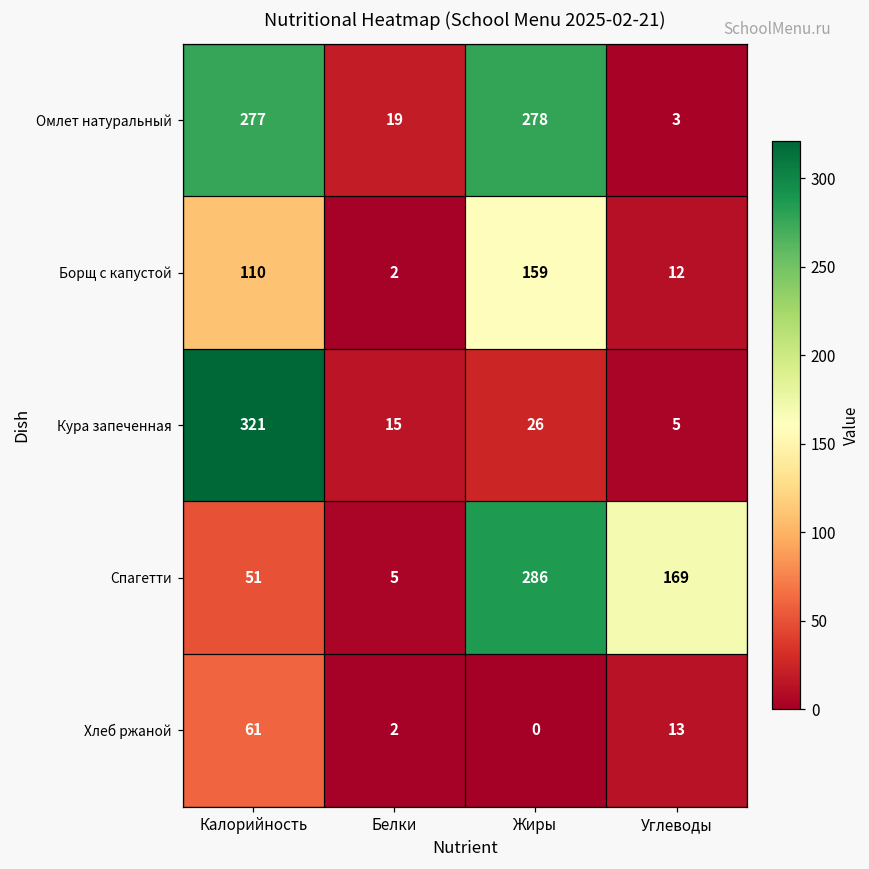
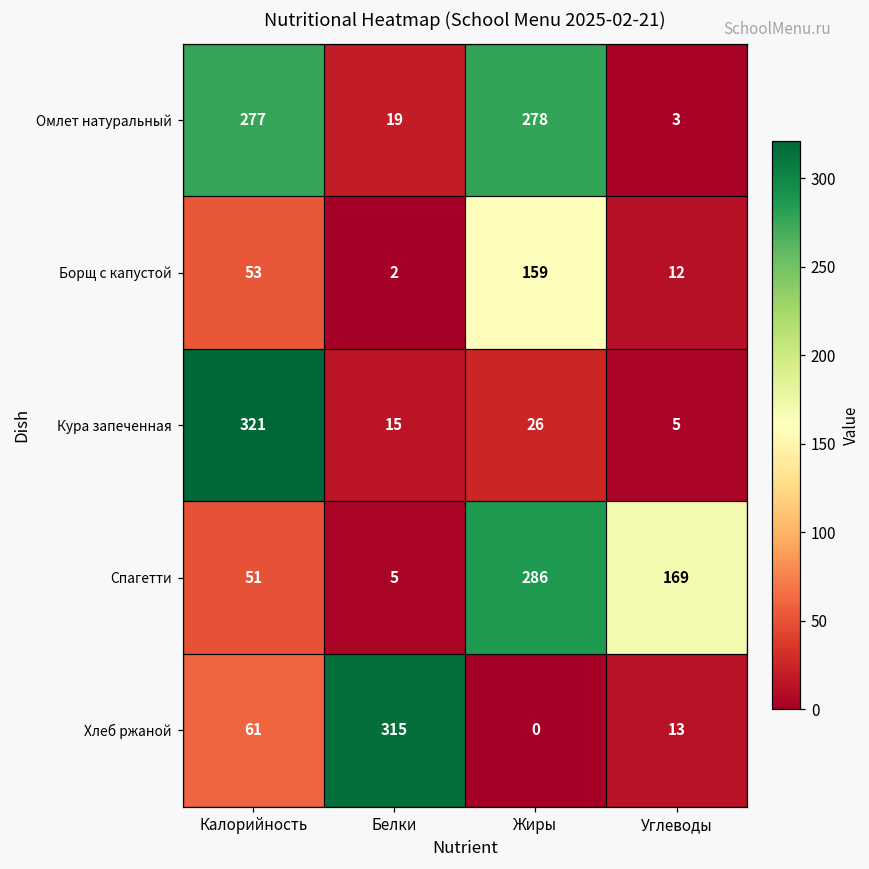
  {
    "Омлет натуральный": {
      "Калорийность": 277,
      "Белки": 19,
      "Жиры": 278,
      "Углеводы": 3
    },
    "Борщ с капустой": {
-     "Калорийность": 110,
+     "Калорийность": 53,
      "Белки": 2,
      "Жиры": 159,
      "Углеводы": 12
    },
    "Кура запеченная": {
      "Калорийность": 321,
      "Белки": 15,
      "Жиры": 26,
      "Углеводы": 5
    },
    "Спагетти": {
      "Калорийность": 51,
      "Белки": 5,
      "Жиры": 286,
      "Углеводы": 169
    },
    "Хлеб ржаной": {
      "Калорийность": 61,
-     "Белки": 2,
+     "Белки": 315,
      "Жиры": 0,
      "Углеводы": 13
    }
  }
